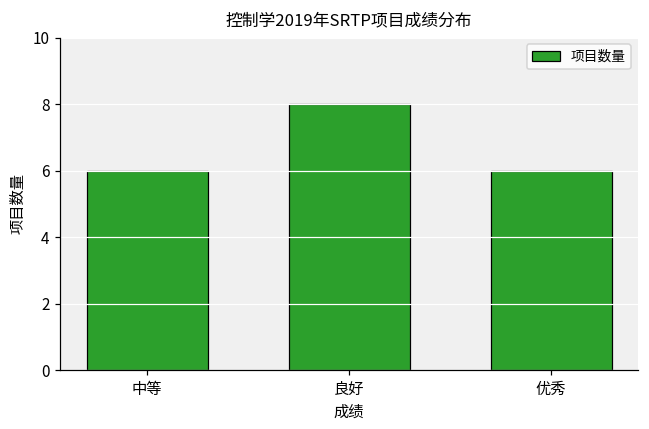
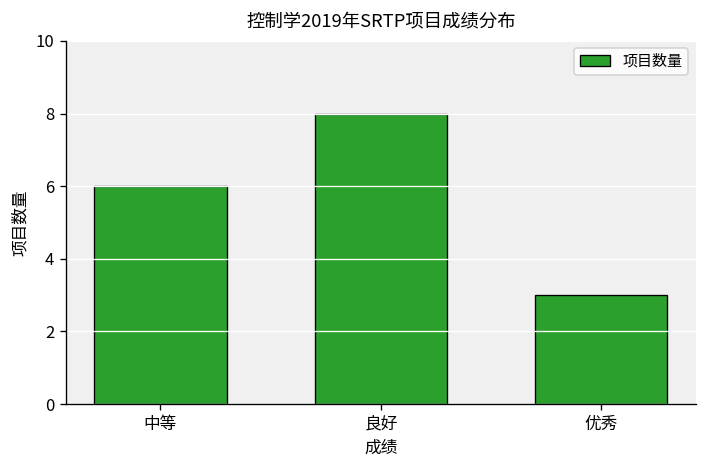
  {
    "中等": 6,
    "良好": 8,
-   "优秀": 6
+   "优秀": 3
  }
